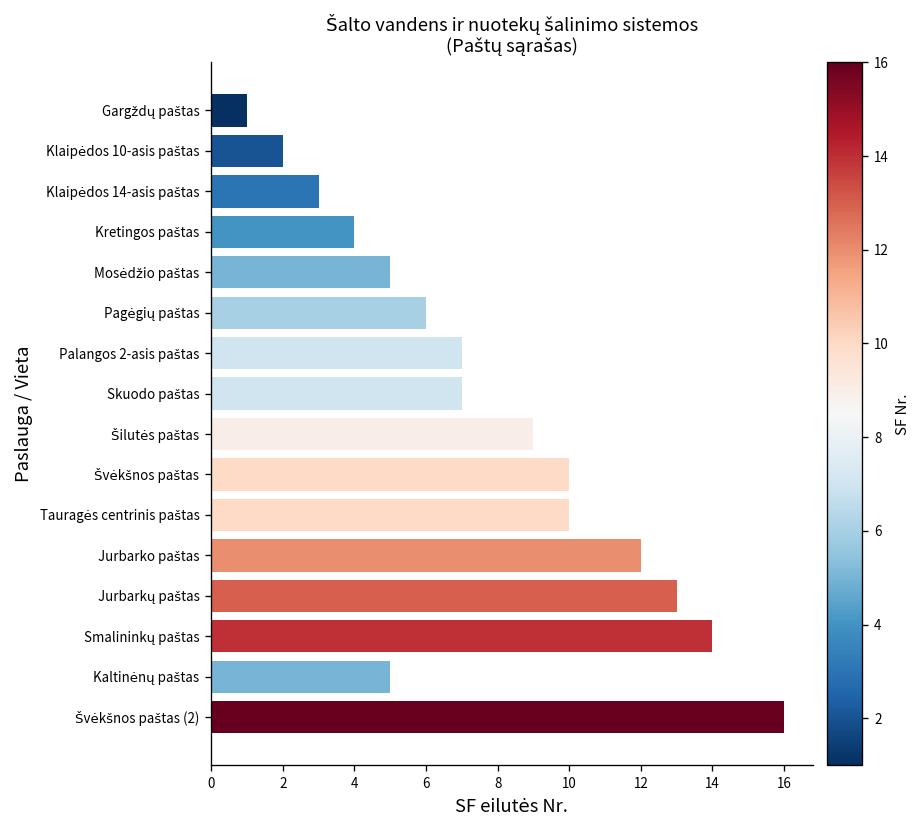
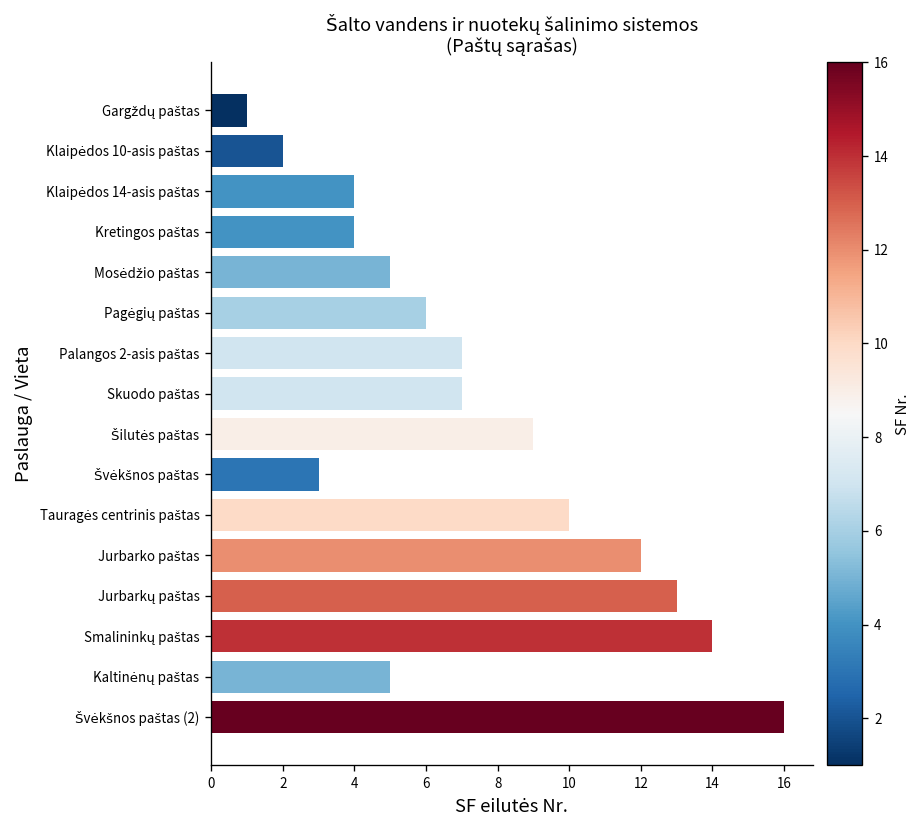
  {
    "Gargždų paštas": 1,
    "Klaipėdos 10-asis paštas": 2,
-   "Klaipėdos 14-asis paštas": 3,
+   "Klaipėdos 14-asis paštas": 4,
    "Kretingos paštas": 4,
    "Mosėdžio paštas": 5,
    "Pagėgių paštas": 6,
    "Palangos 2-asis paštas": 7,
    "Skuodo paštas": 7,
    "Šilutės paštas": 9,
-   "Švėkšnos paštas": 10,
+   "Švėkšnos paštas": 3,
    "Tauragės centrinis paštas": 10,
    "Jurbarko paštas": 12,
    "Jurbarkų paštas": 13,
    "Smalininkų paštas": 14,
    "Kaltinėnų paštas": 5,
    "Švėkšnos paštas (2)": 16
  }
